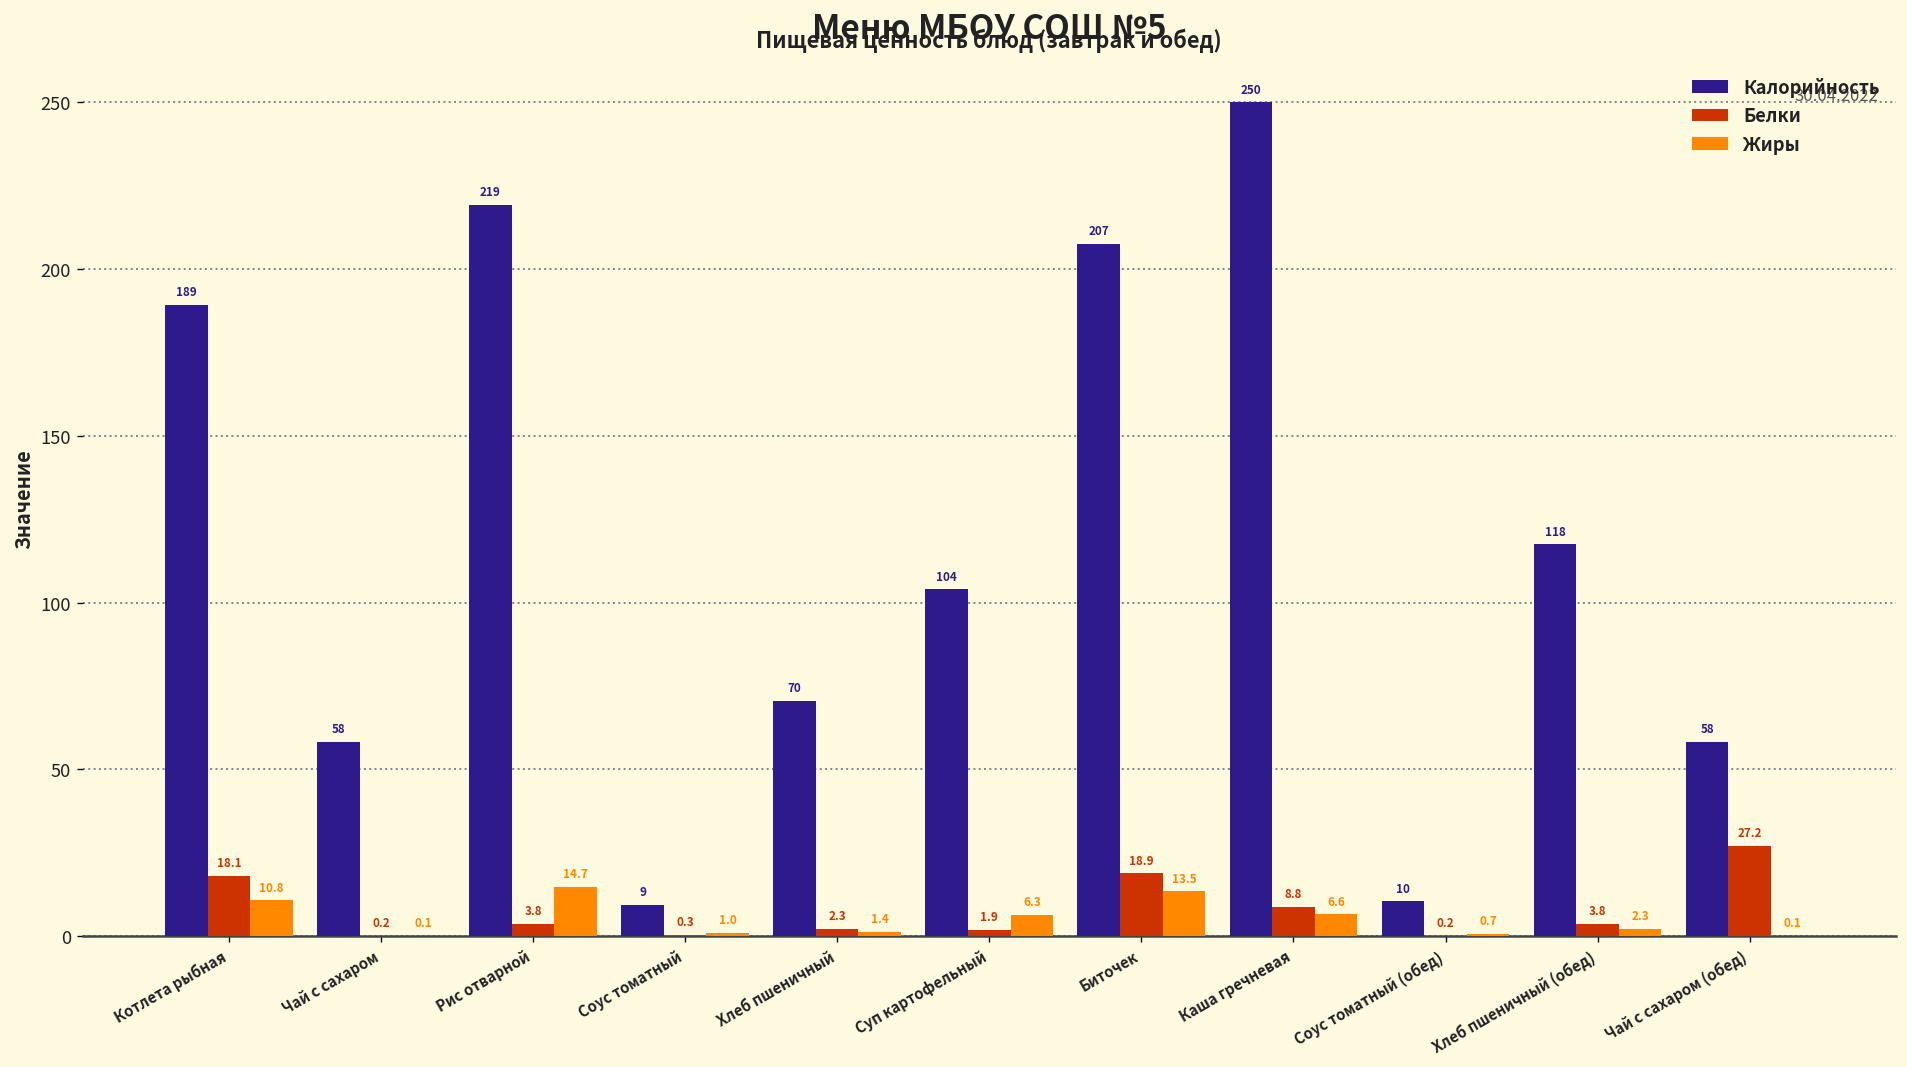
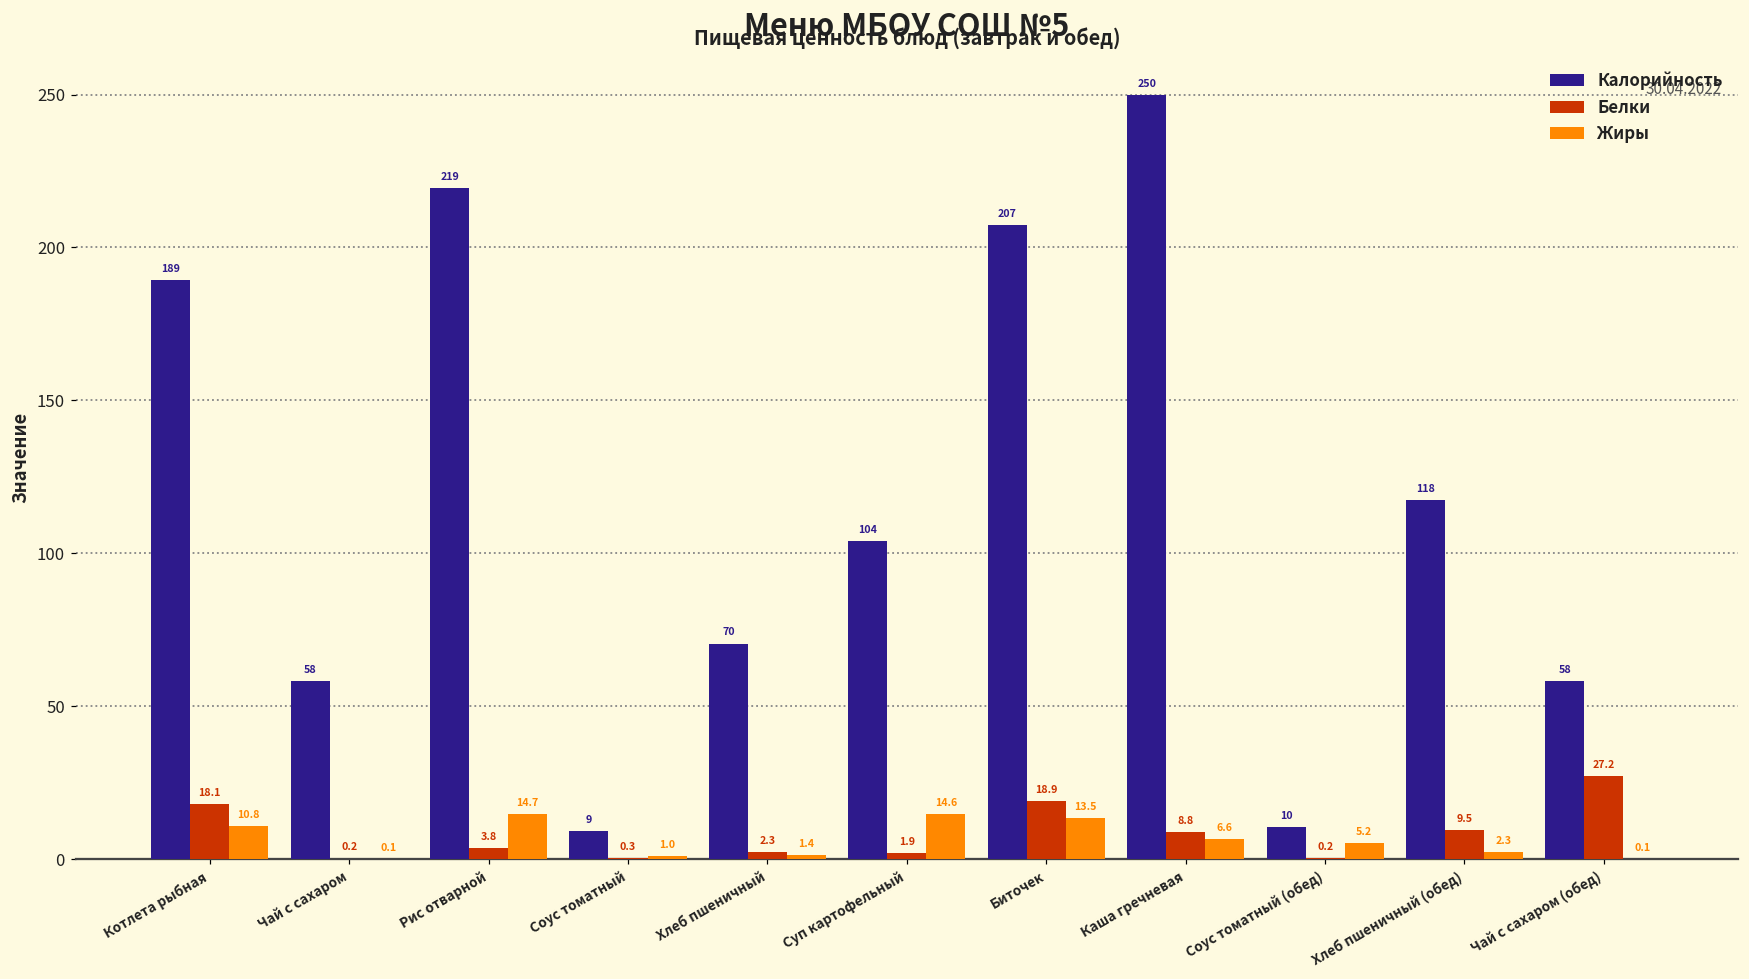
  {
    "Калорийность": {
      "Котлета рыбная": 189,
      "Чай с сахаром": 58,
      "Рис отварной": 219,
      "Соус томатный": 9,
      "Хлеб пшеничный": 70,
      "Суп картофельный": 104,
      "Биточек": 207,
      "Каша гречневая": 250,
      "Соус томатный (обед)": 10,
      "Хлеб пшеничный (обед)": 118,
      "Чай с сахаром (обед)": 58
    },
    "Белки": {
      "Котлета рыбная": 18.1,
      "Чай с сахаром": 0.2,
      "Рис отварной": 3.8,
      "Соус томатный": 0.3,
      "Хлеб пшеничный": 2.3,
      "Суп картофельный": 1.9,
      "Биточек": 18.9,
      "Каша гречневая": 8.8,
      "Соус томатный (обед)": 0.2,
-     "Хлеб пшеничный (обед)": 3.8,
+     "Хлеб пшеничный (обед)": 9.5,
      "Чай с сахаром (обед)": 27.2
    },
    "Жиры": {
      "Котлета рыбная": 10.8,
      "Чай с сахаром": 0.1,
      "Рис отварной": 14.7,
      "Соус томатный": 1.0,
      "Хлеб пшеничный": 1.4,
-     "Суп картофельный": 6.3,
+     "Суп картофельный": 14.6,
      "Биточек": 13.5,
      "Каша гречневая": 6.6,
-     "Соус томатный (обед)": 0.7,
+     "Соус томатный (обед)": 5.2,
      "Хлеб пшеничный (обед)": 2.3,
      "Чай с сахаром (обед)": 0.1
    }
  }
